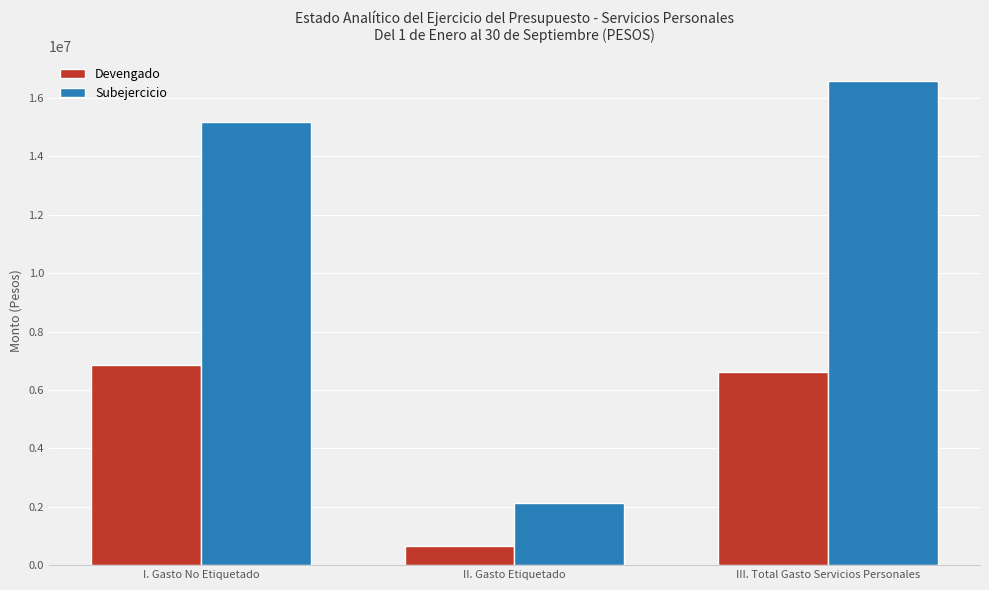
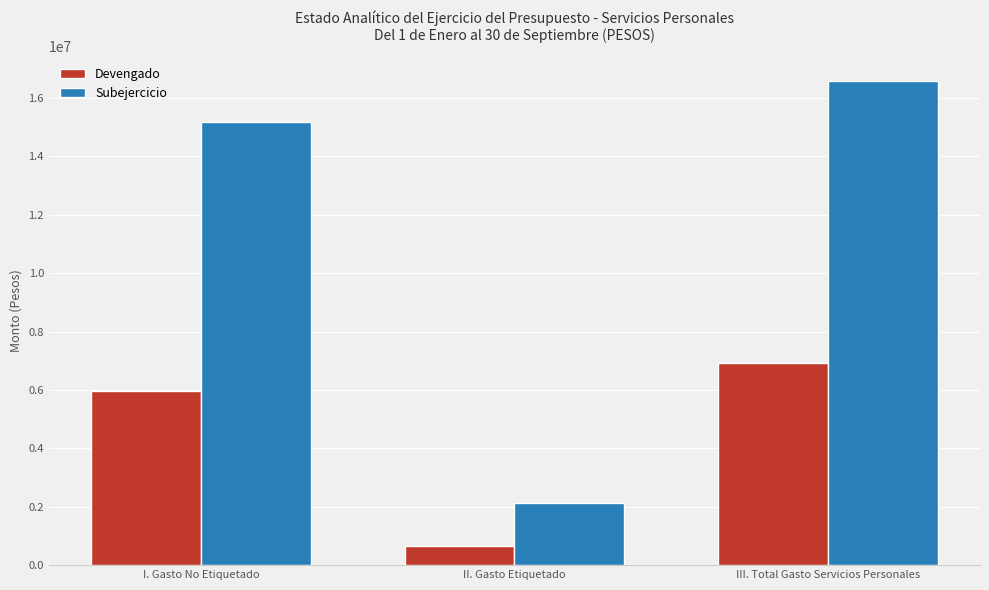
  {
    "Devengado": {
-     "I. Gasto No Etiquetado": 6900000,
+     "I. Gasto No Etiquetado": 6000000,
      "II. Gasto Etiquetado": 600000,
-     "III. Total Gasto Servicios Personales": 6600000
+     "III. Total Gasto Servicios Personales": 6900000
    },
    "Subejercicio": {
      "I. Gasto No Etiquetado": 15200000,
      "II. Gasto Etiquetado": 2100000,
      "III. Total Gasto Servicios Personales": 16600000
    }
  }
